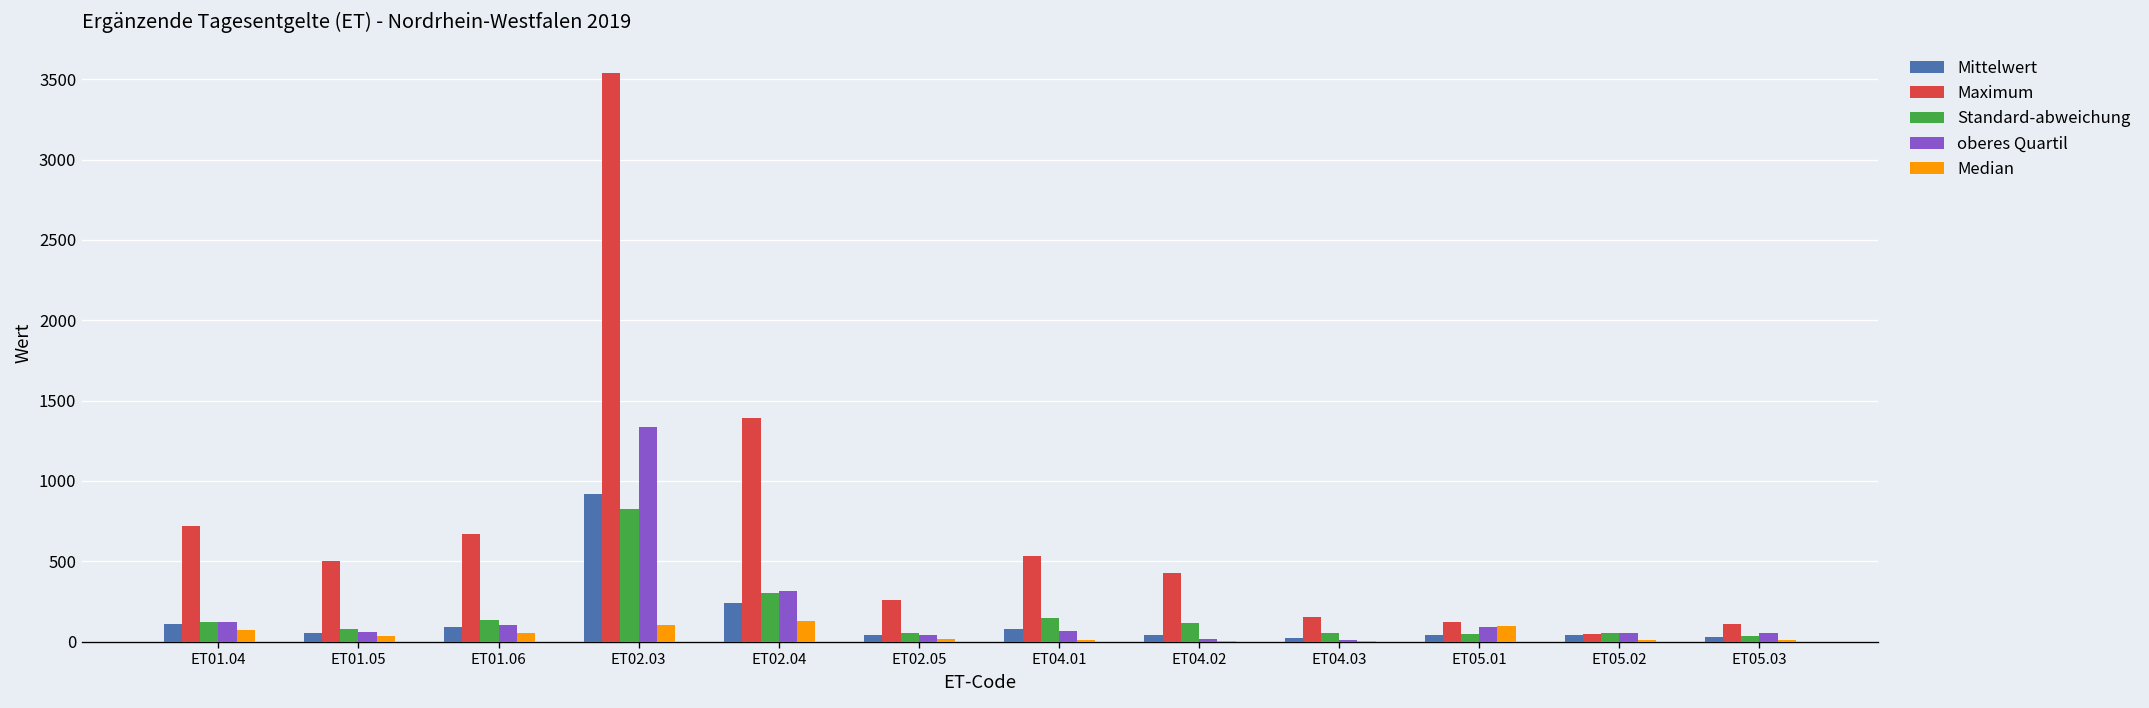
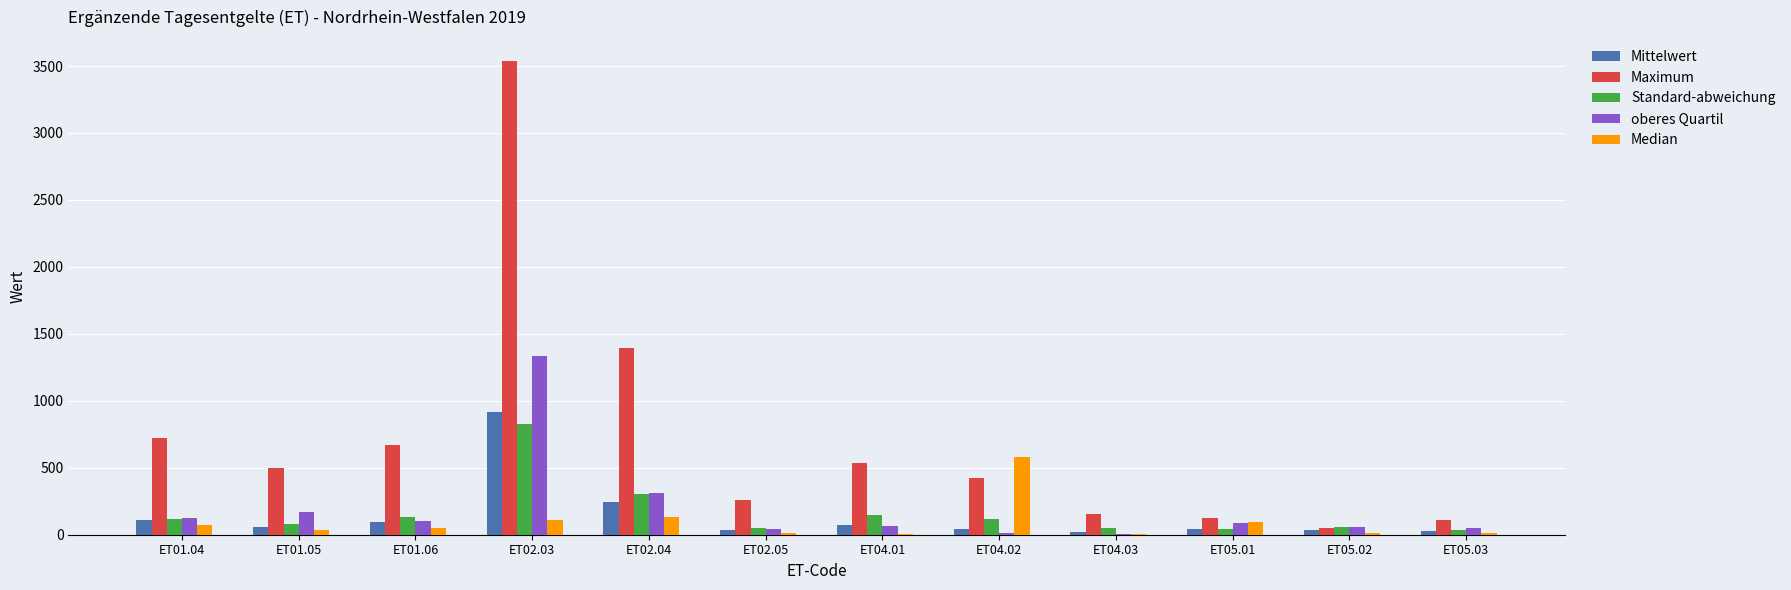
  {
    "Mittelwert": {
      "ET01.04": 110,
      "ET01.05": 50,
      "ET01.06": 90,
      "ET02.03": 920,
      "ET02.04": 240,
      "ET02.05": 40,
      "ET04.01": 80,
      "ET04.02": 40,
      "ET04.03": 20,
      "ET05.01": 40,
      "ET05.02": 40,
      "ET05.03": 30
    },
    "Maximum": {
      "ET01.04": 720,
      "ET01.05": 500,
      "ET01.06": 670,
      "ET02.03": 3540,
      "ET02.04": 1390,
      "ET02.05": 260,
      "ET04.01": 540,
      "ET04.02": 430,
      "ET04.03": 150,
      "ET05.01": 120,
      "ET05.02": 50,
      "ET05.03": 110
    },
    "Standard-abweichung": {
      "ET01.04": 120,
      "ET01.05": 80,
      "ET01.06": 130,
      "ET02.03": 820,
      "ET02.04": 300,
      "ET02.05": 50,
      "ET04.01": 140,
      "ET04.02": 120,
      "ET04.03": 50,
      "ET05.01": 50,
      "ET05.02": 60,
      "ET05.03": 30
    },
    "oberes Quartil": {
      "ET01.04": 130,
-     "ET01.05": 60,
+     "ET01.05": 170,
      "ET01.06": 110,
      "ET02.03": 1340,
      "ET02.04": 310,
      "ET02.05": 40,
      "ET04.01": 70,
      "ET05.01": 90,
      "ET05.02": 60,
      "ET05.03": 50
    },
    "Median": {
      "ET01.04": 70,
      "ET01.05": 30,
      "ET01.06": 50,
      "ET02.03": 110,
      "ET02.04": 130,
-     "ET04.02": 0,
+     "ET04.02": 580,
      "ET05.01": 100
    }
  }
